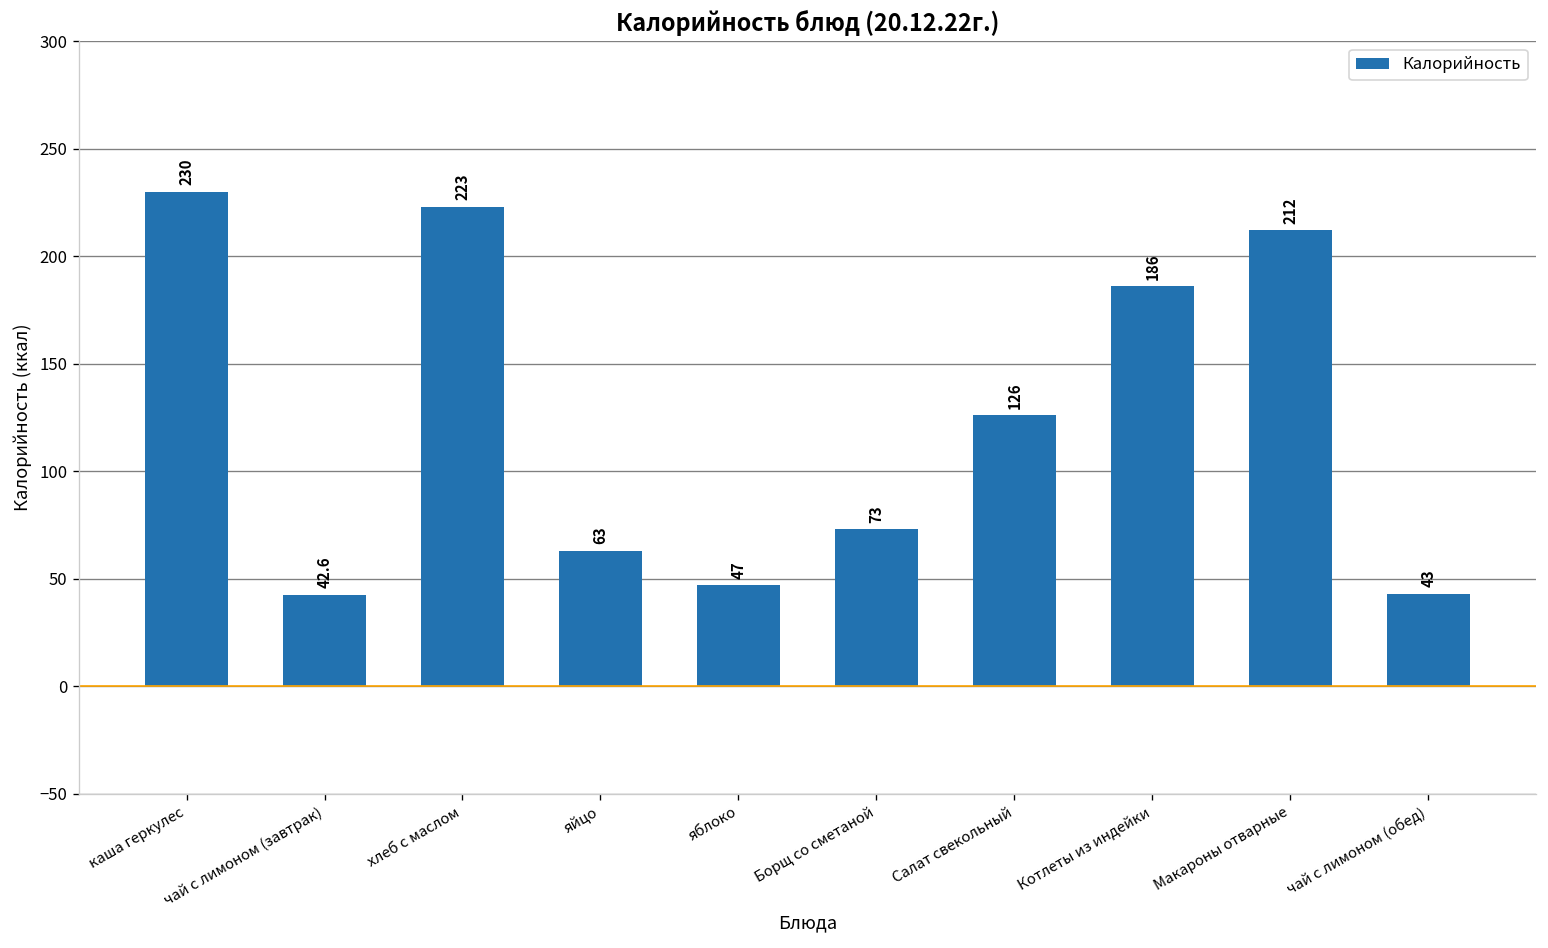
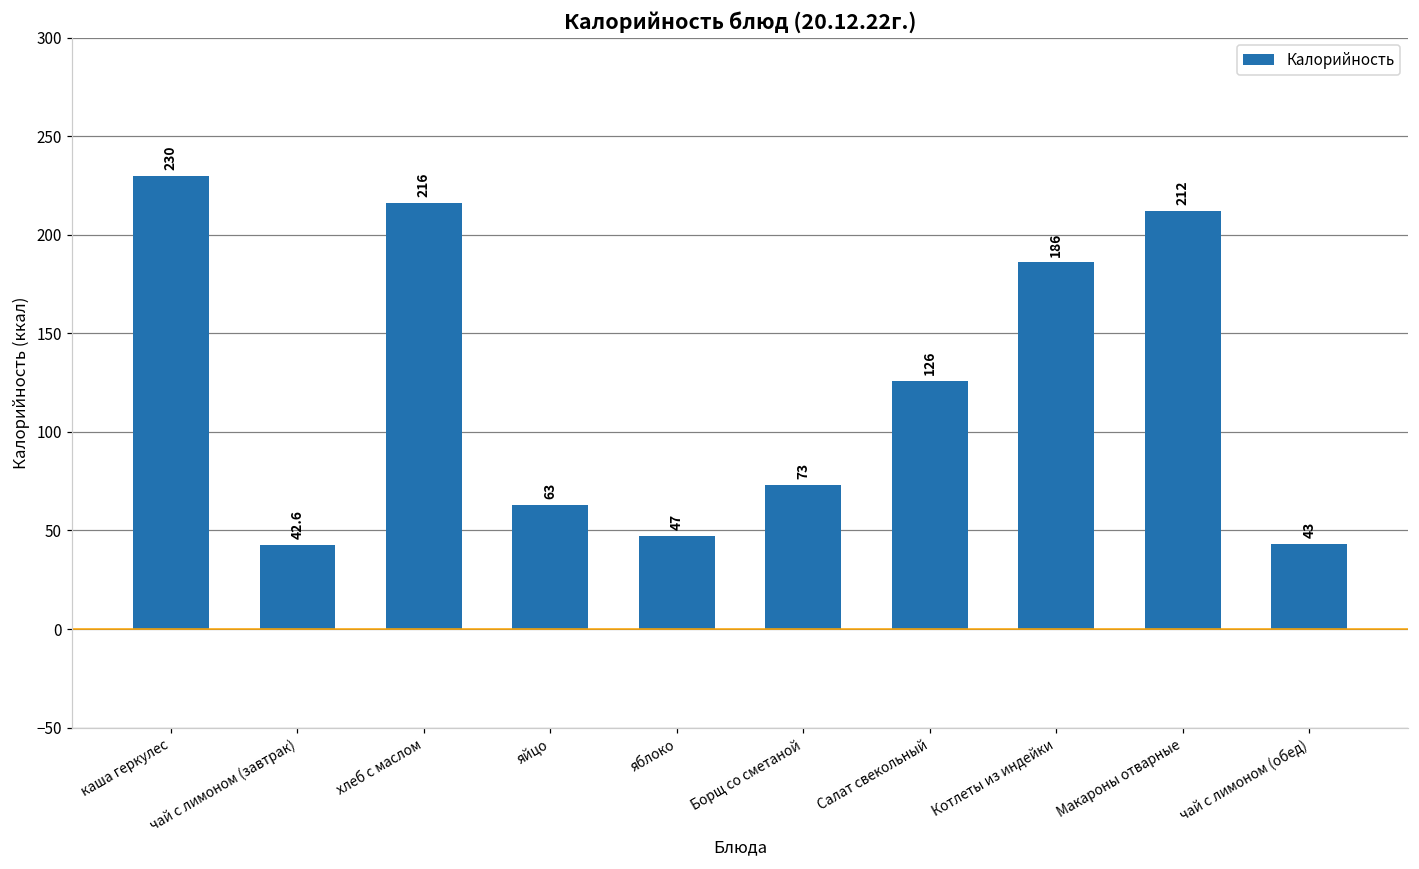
  {
    "каша геркулес": 230,
    "чай с лимоном (завтрак)": 42.6,
-   "хлеб с маслом": 223,
+   "хлеб с маслом": 216,
    "яйцо": 63,
    "яблоко": 47,
    "Борщ со сметаной": 73,
    "Салат свекольный": 126,
    "Котлеты из индейки": 186,
    "Макароны отварные": 212,
    "чай с лимоном (обед)": 43
  }
